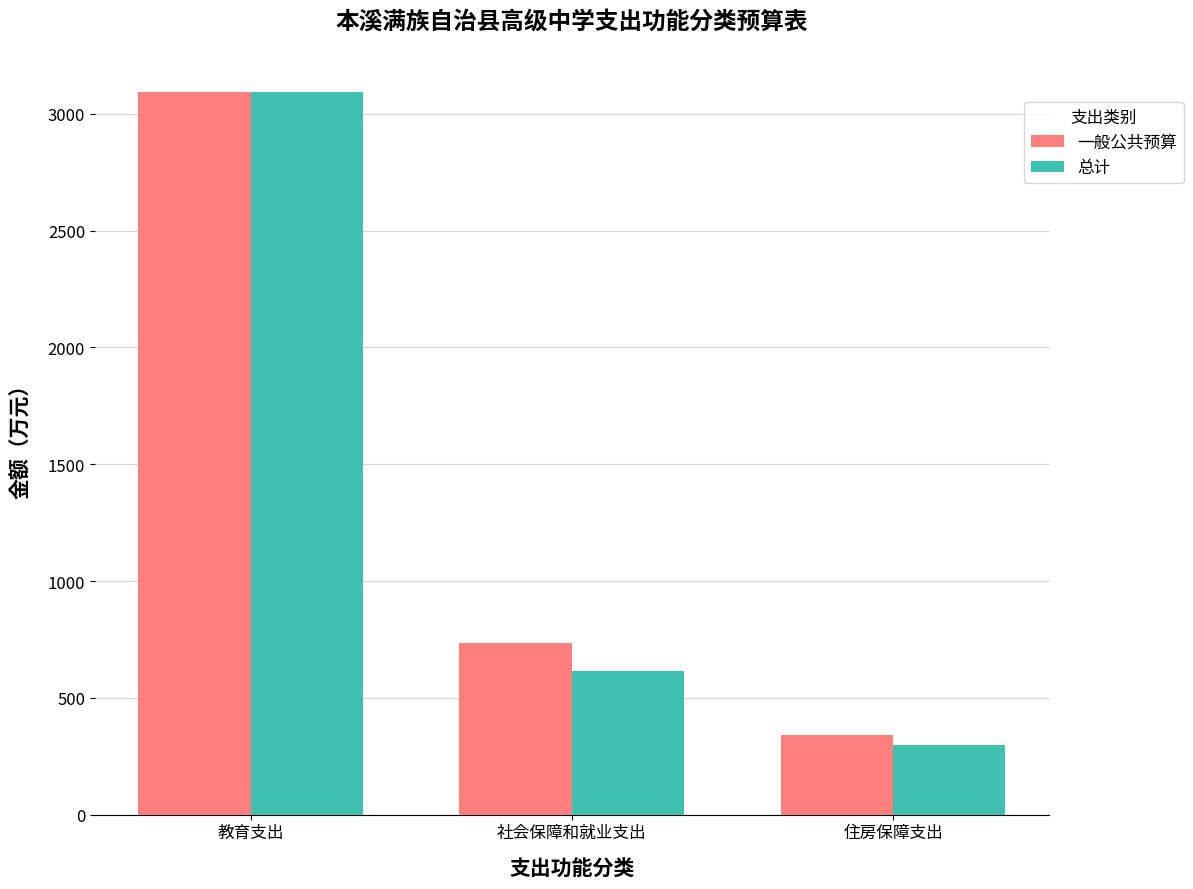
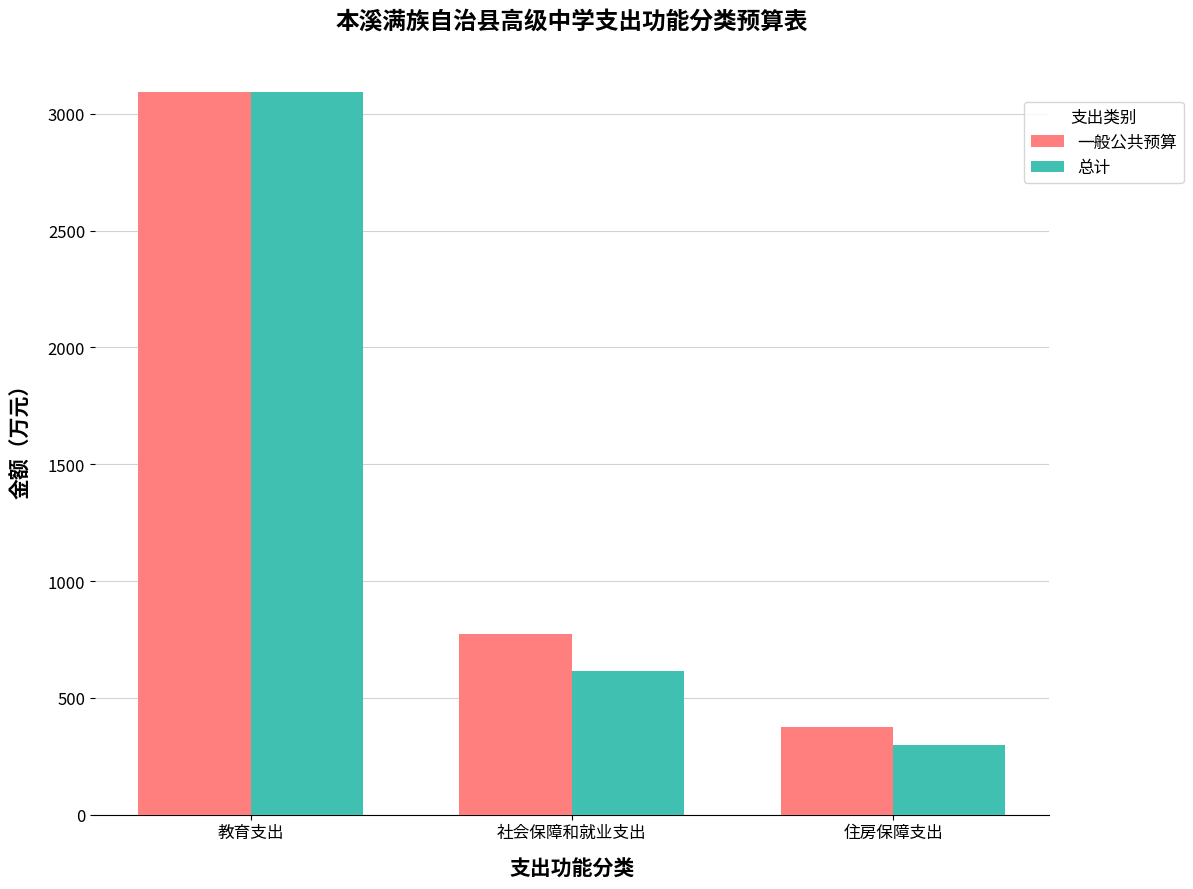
  {
    "一般公共预算": {
      "教育支出": 3090,
-     "社会保障和就业支出": 740,
-     "住房保障支出": 340
+     "社会保障和就业支出": 770,
+     "住房保障支出": 380
    },
    "总计": {
      "教育支出": 3090,
      "社会保障和就业支出": 610,
      "住房保障支出": 300
    }
  }
